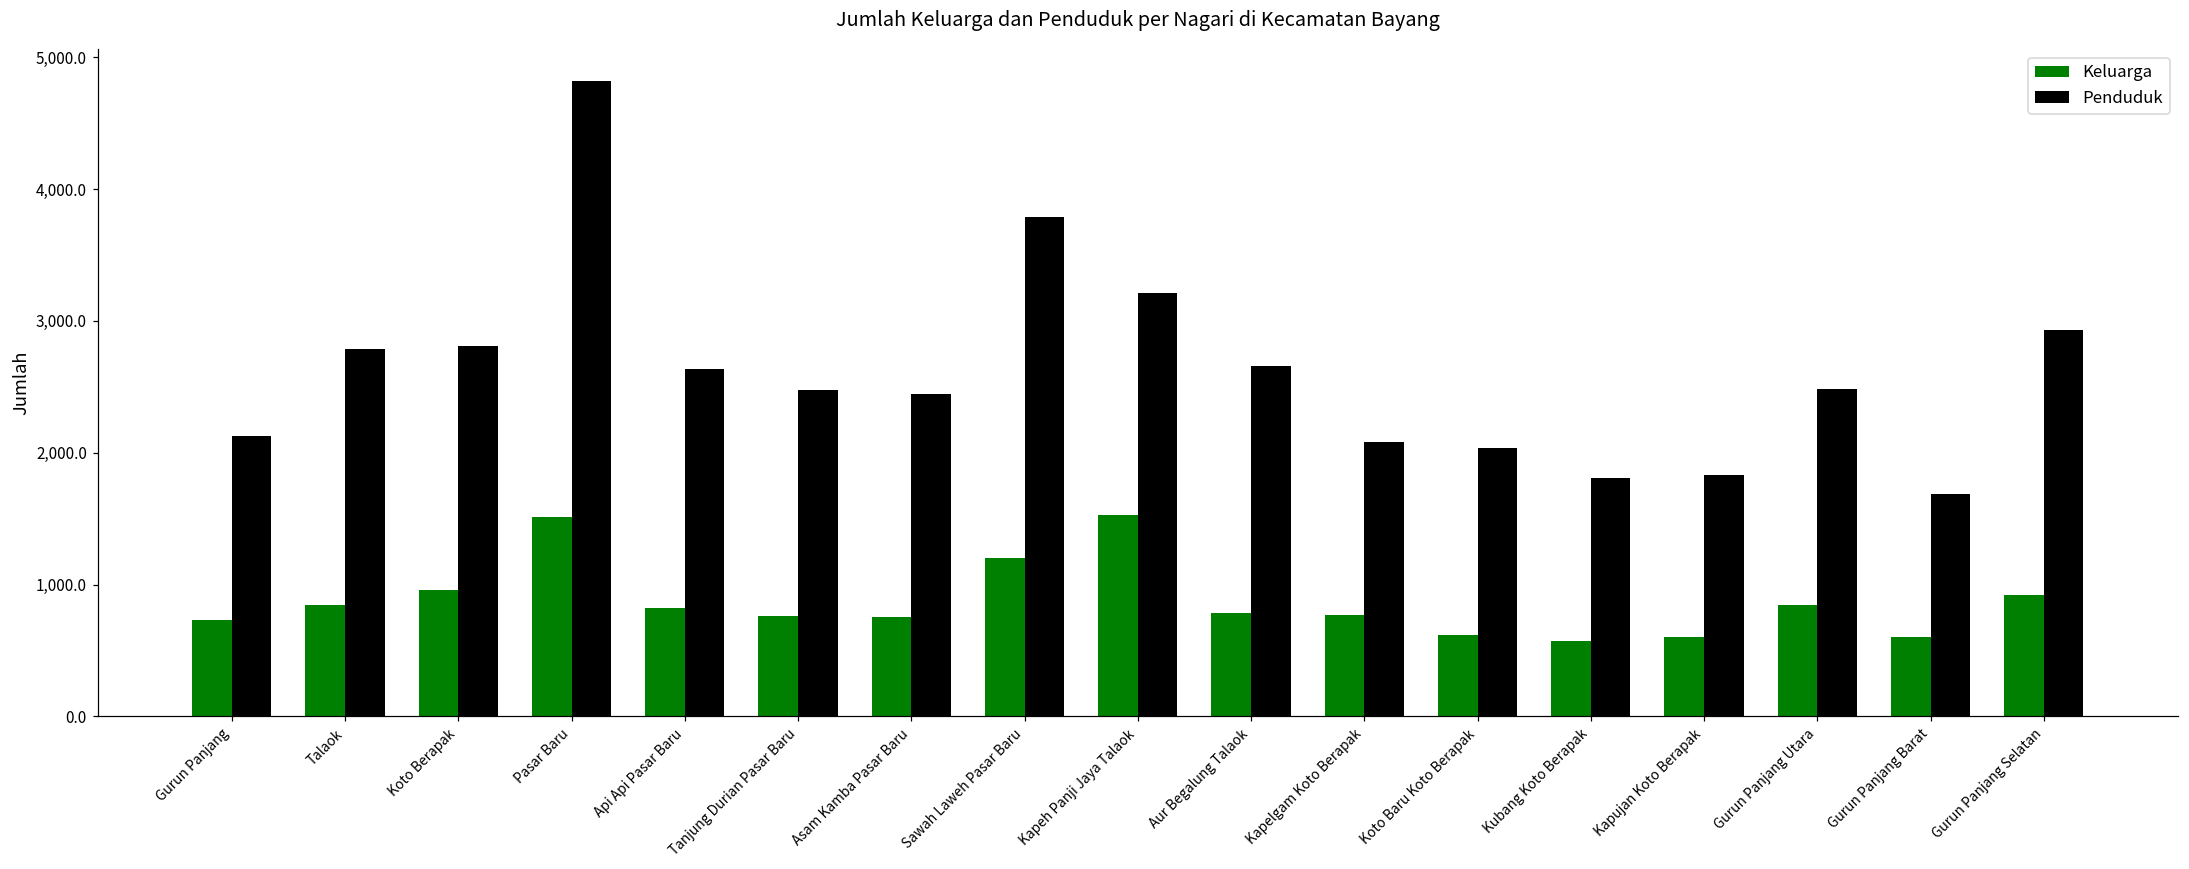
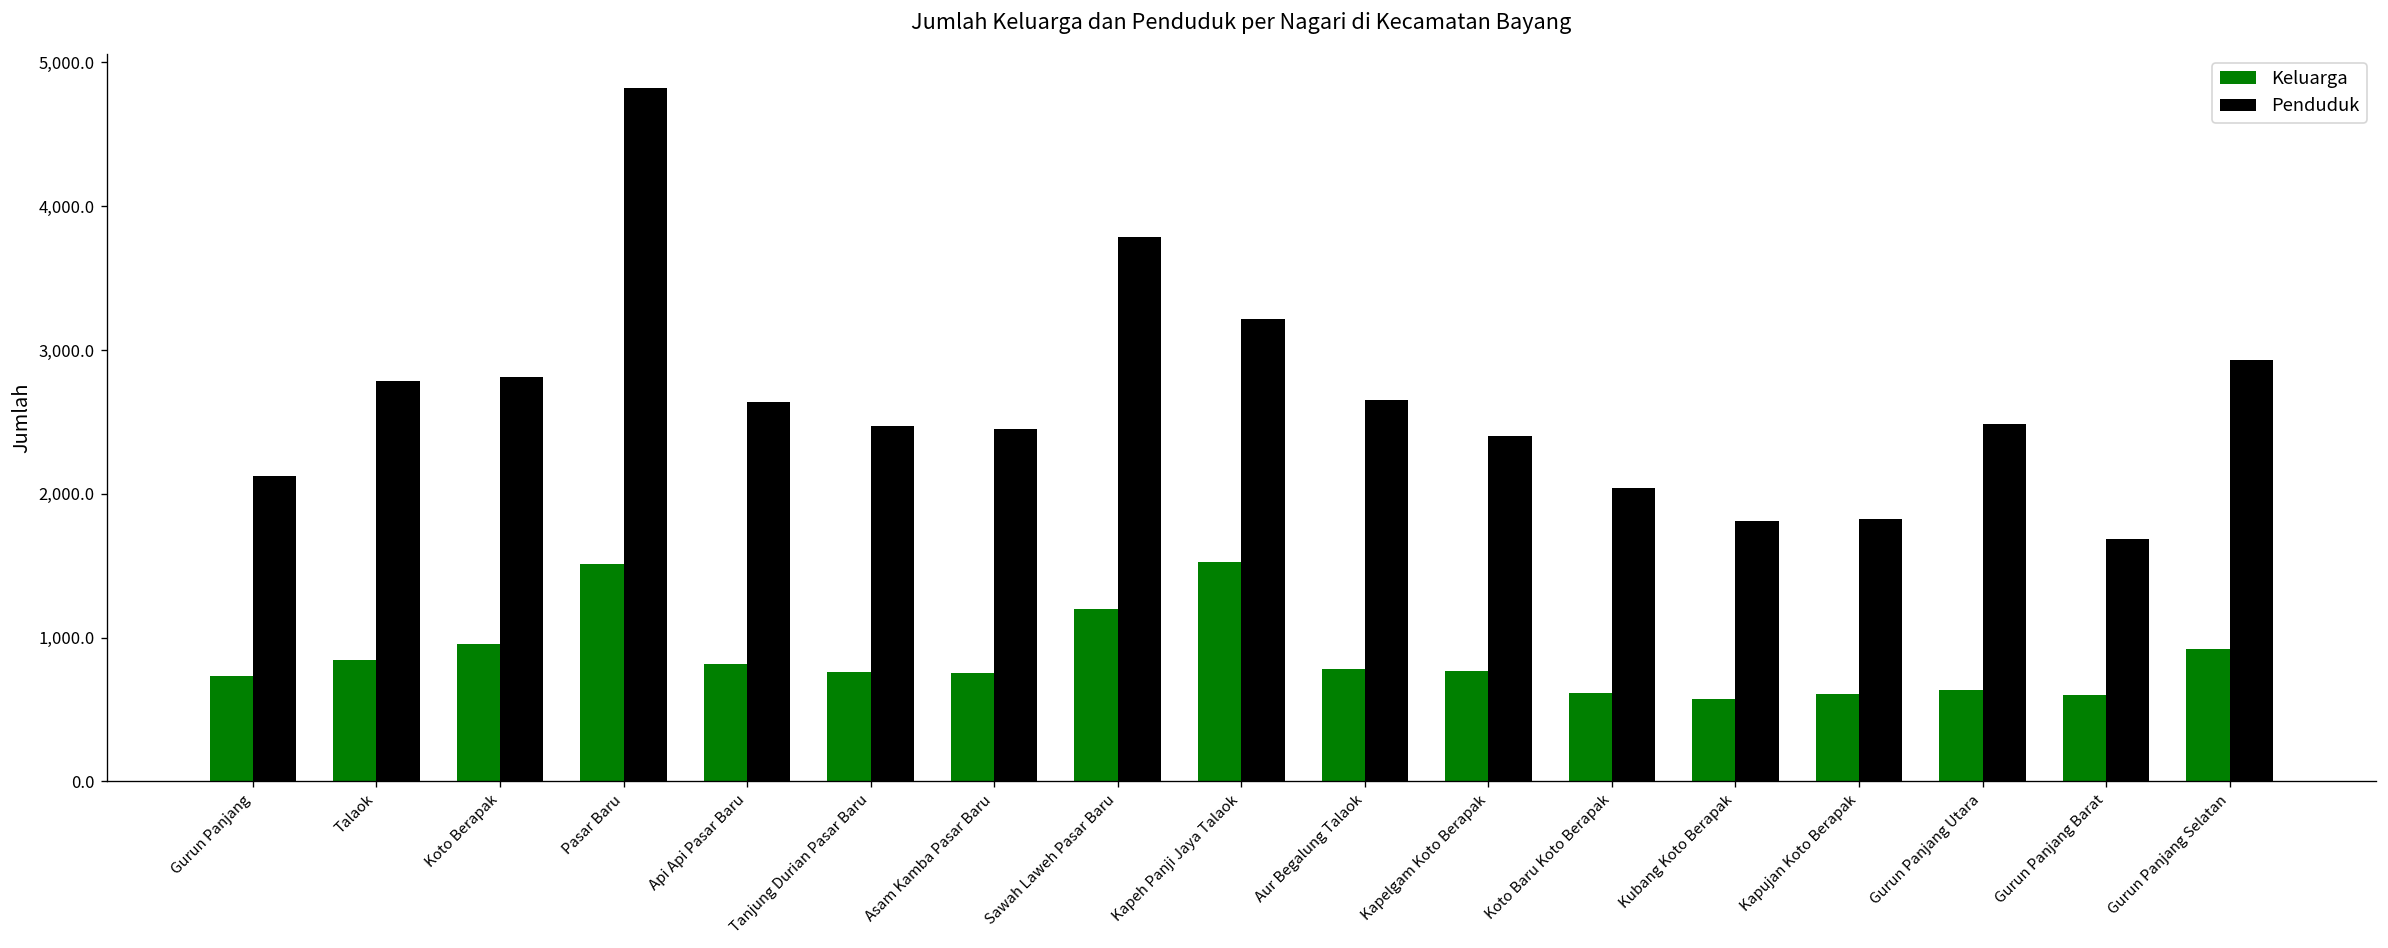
  {
    "Keluarga": {
      "Gurun Panjang": "730",
      "Talaok": "840",
      "Koto Berapak": "960",
      "Pasar Baru": "1,510",
      "Api Api Pasar Baru": "820",
      "Tanjung Durian Pasar Baru": "760",
      "Asam Kamba Pasar Baru": "750",
      "Sawah Laweh Pasar Baru": "1,200",
      "Kapeh Panji Jaya Talaok": "1,530",
      "Aur Begalung Talaok": "780",
      "Kapelgam Koto Berapak": "770",
      "Koto Baru Koto Berapak": "620",
      "Kubang Koto Berapak": "570",
      "Kapujan Koto Berapak": "610",
-     "Gurun Panjang Utara": "840",
+     "Gurun Panjang Utara": "640",
      "Gurun Panjang Barat": "600",
      "Gurun Panjang Selatan": "920"
    },
    "Penduduk": {
      "Gurun Panjang": "2,120",
      "Talaok": "2,780",
      "Koto Berapak": "2,810",
      "Pasar Baru": "4,820",
      "Api Api Pasar Baru": "2,640",
      "Tanjung Durian Pasar Baru": "2,470",
      "Asam Kamba Pasar Baru": "2,450",
      "Sawah Laweh Pasar Baru": "3,790",
      "Kapeh Panji Jaya Talaok": "3,220",
      "Aur Begalung Talaok": "2,650",
-     "Kapelgam Koto Berapak": "2,080",
+     "Kapelgam Koto Berapak": "2,400",
      "Koto Baru Koto Berapak": "2,040",
      "Kubang Koto Berapak": "1,810",
      "Kapujan Koto Berapak": "1,830",
      "Gurun Panjang Utara": "2,480",
      "Gurun Panjang Barat": "1,690",
      "Gurun Panjang Selatan": "2,930"
    }
  }
